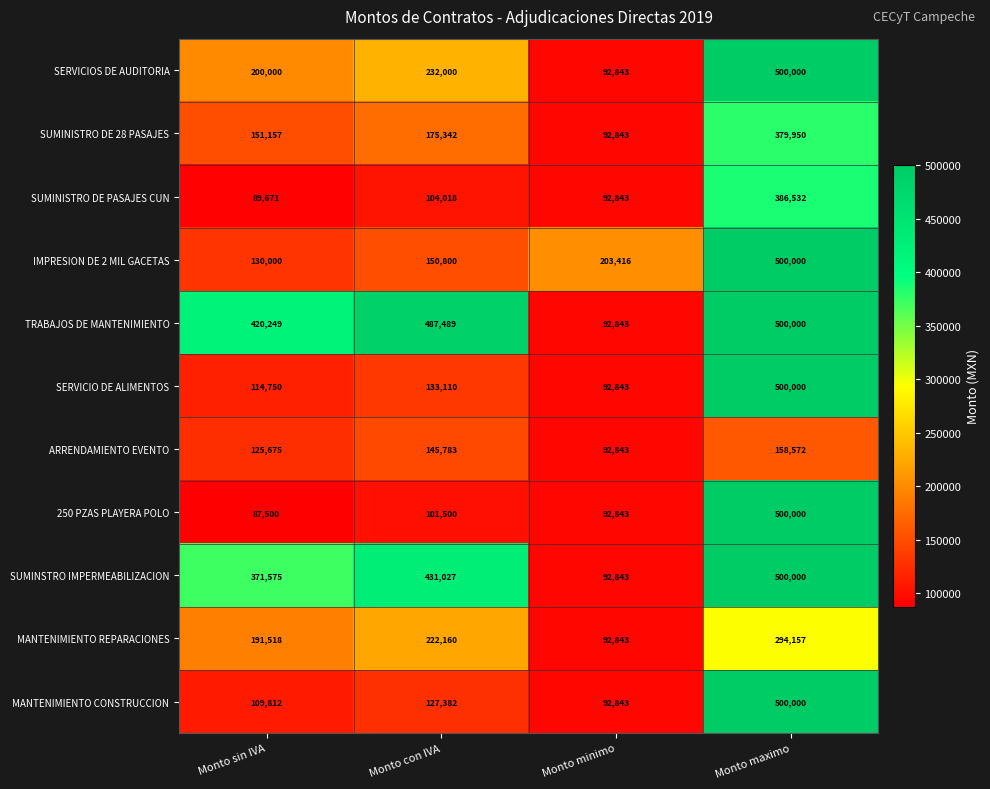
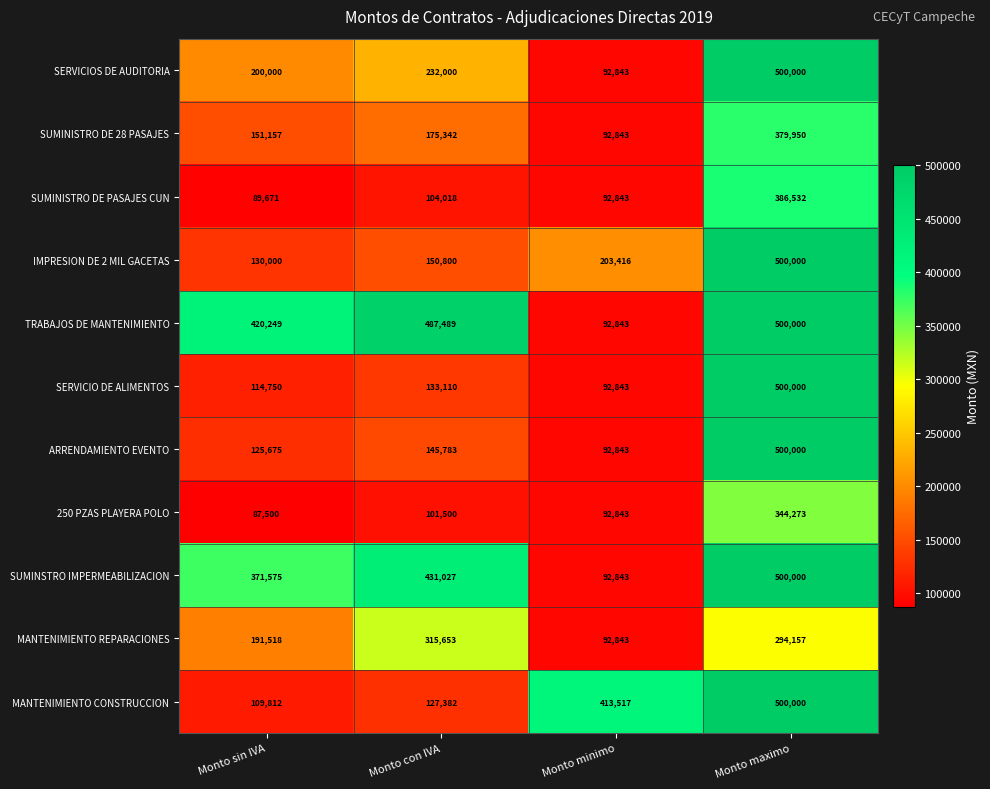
  {
    "SERVICIOS DE AUDITORIA": {
      "Monto sin IVA": "200,000",
      "Monto con IVA": "232,000",
      "Monto minimo": "92,843",
      "Monto maximo": "500,000"
    },
    "SUMINISTRO DE 28 PASAJES": {
      "Monto sin IVA": "151,157",
      "Monto con IVA": "175,342",
      "Monto minimo": "92,843",
      "Monto maximo": "379,950"
    },
    "SUMINISTRO DE PASAJES CUN": {
      "Monto sin IVA": "89,671",
      "Monto con IVA": "104,018",
      "Monto minimo": "92,843",
      "Monto maximo": "386,532"
    },
    "IMPRESION DE 2 MIL GACETAS": {
      "Monto sin IVA": "130,000",
      "Monto con IVA": "150,800",
      "Monto minimo": "203,416",
      "Monto maximo": "500,000"
    },
    "TRABAJOS DE MANTENIMIENTO": {
      "Monto sin IVA": "420,249",
      "Monto con IVA": "487,489",
      "Monto minimo": "92,843",
      "Monto maximo": "500,000"
    },
    "SERVICIO DE ALIMENTOS": {
      "Monto sin IVA": "114,750",
      "Monto con IVA": "133,110",
      "Monto minimo": "92,843",
      "Monto maximo": "500,000"
    },
    "ARRENDAMIENTO EVENTO": {
      "Monto sin IVA": "125,675",
      "Monto con IVA": "145,783",
      "Monto minimo": "92,843",
-     "Monto maximo": "158,572"
+     "Monto maximo": "500,000"
    },
    "250 PZAS PLAYERA POLO": {
      "Monto sin IVA": "87,500",
      "Monto con IVA": "101,500",
      "Monto minimo": "92,843",
-     "Monto maximo": "500,000"
+     "Monto maximo": "344,273"
    },
    "SUMINSTRO IMPERMEABILIZACION": {
      "Monto sin IVA": "371,575",
      "Monto con IVA": "431,027",
      "Monto minimo": "92,843",
      "Monto maximo": "500,000"
    },
    "MANTENIMIENTO REPARACIONES": {
      "Monto sin IVA": "191,518",
-     "Monto con IVA": "222,160",
+     "Monto con IVA": "315,653",
      "Monto minimo": "92,843",
      "Monto maximo": "294,157"
    },
    "MANTENIMIENTO CONSTRUCCION": {
      "Monto sin IVA": "109,812",
      "Monto con IVA": "127,382",
-     "Monto minimo": "92,843",
+     "Monto minimo": "413,517",
      "Monto maximo": "500,000"
    }
  }
